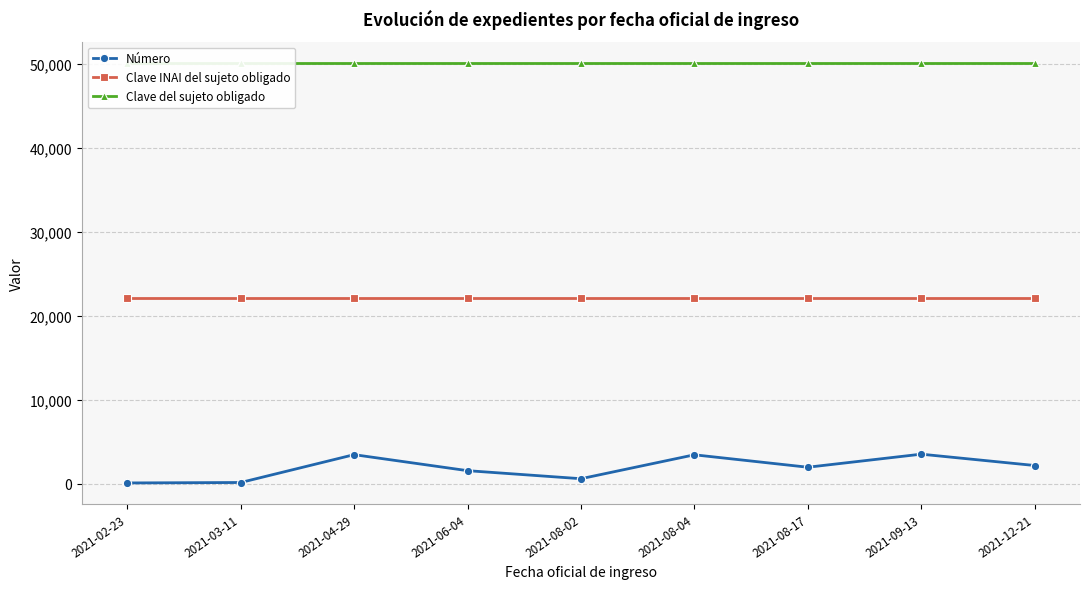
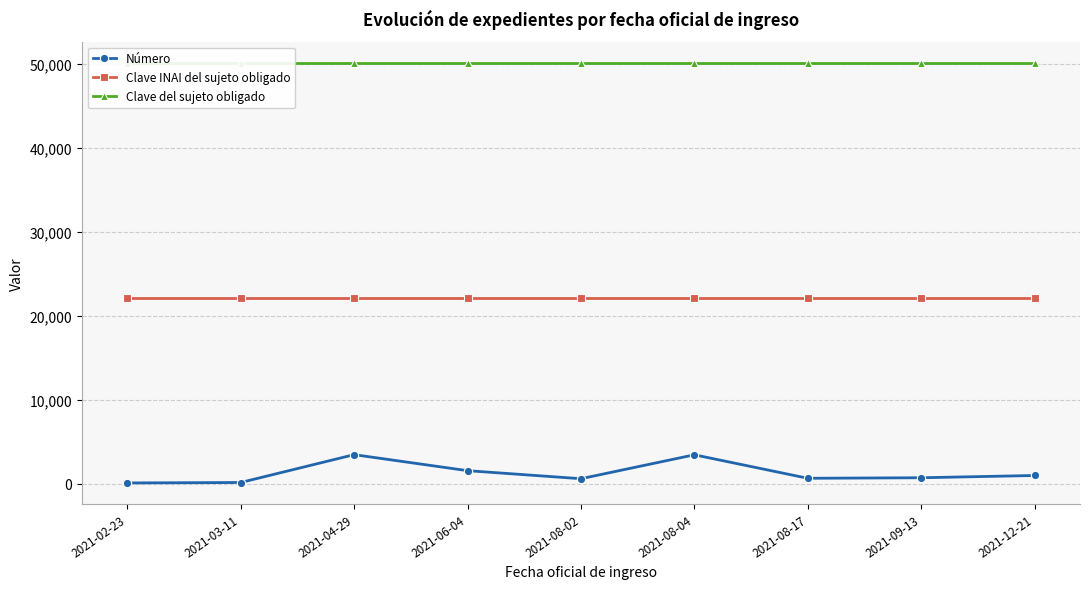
  {
    "Número": {
      "2021-02-23": "0",
      "2021-03-11": "0",
      "2021-04-29": "3,000",
      "2021-06-04": "2,000",
      "2021-08-02": "1,000",
      "2021-08-04": "3,000",
-     "2021-08-17": "2,000",
-     "2021-09-13": "4,000",
-     "2021-12-21": "2,000"
+     "2021-08-17": "1,000",
+     "2021-09-13": "1,000",
+     "2021-12-21": "1,000"
    },
    "Clave INAI del sujeto obligado": {
      "2021-02-23": "22,000",
      "2021-03-11": "22,000",
      "2021-04-29": "22,000",
      "2021-06-04": "22,000",
      "2021-08-02": "22,000",
      "2021-08-04": "22,000",
      "2021-08-17": "22,000",
      "2021-09-13": "22,000",
      "2021-12-21": "22,000"
    },
    "Clave del sujeto obligado": {
      "2021-04-29": "50,000",
      "2021-06-04": "50,000",
      "2021-08-02": "50,000",
      "2021-08-04": "50,000",
      "2021-08-17": "50,000",
      "2021-09-13": "50,000",
      "2021-12-21": "50,000"
    }
  }
